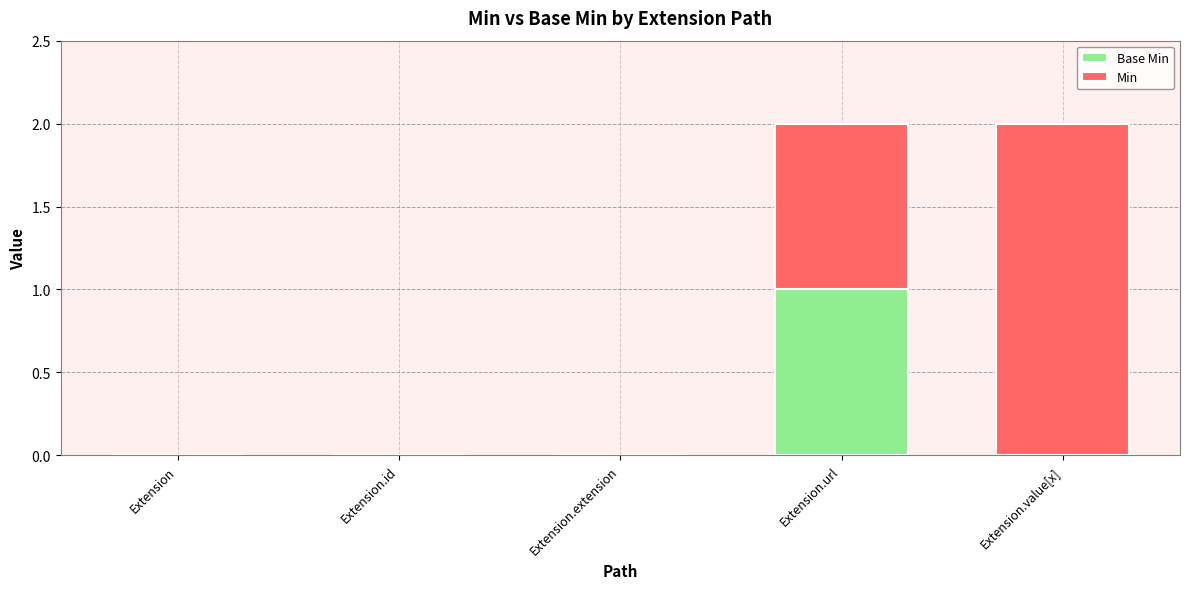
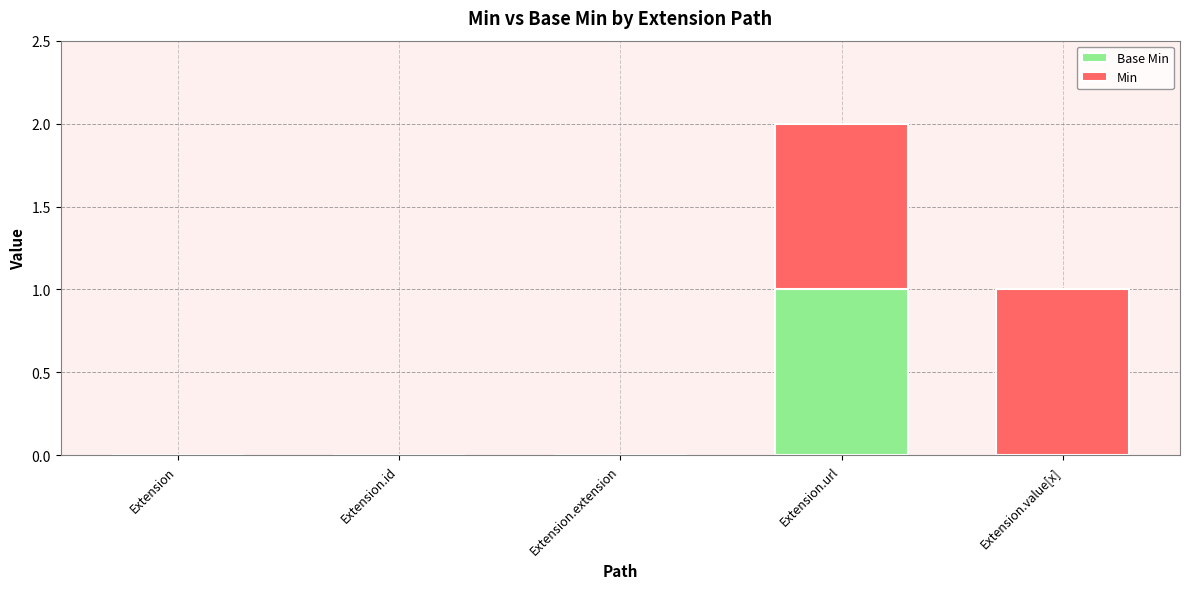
  {
    "Base Min": {
      "Extension": 0,
      "Extension.id": 0,
      "Extension.extension": 0,
      "Extension.url": 1,
      "Extension.value[x]": 0
    },
    "Min": {
-     "Extension.value[x]": 2
+     "Extension.value[x]": 1
    }
  }
